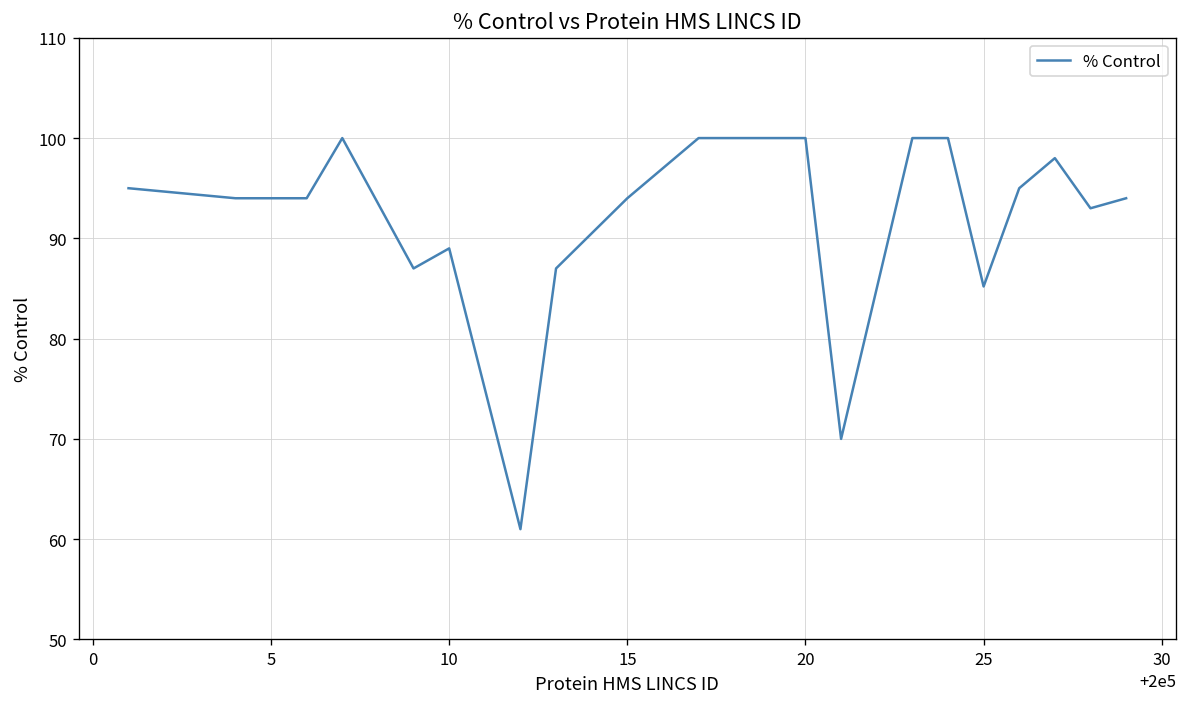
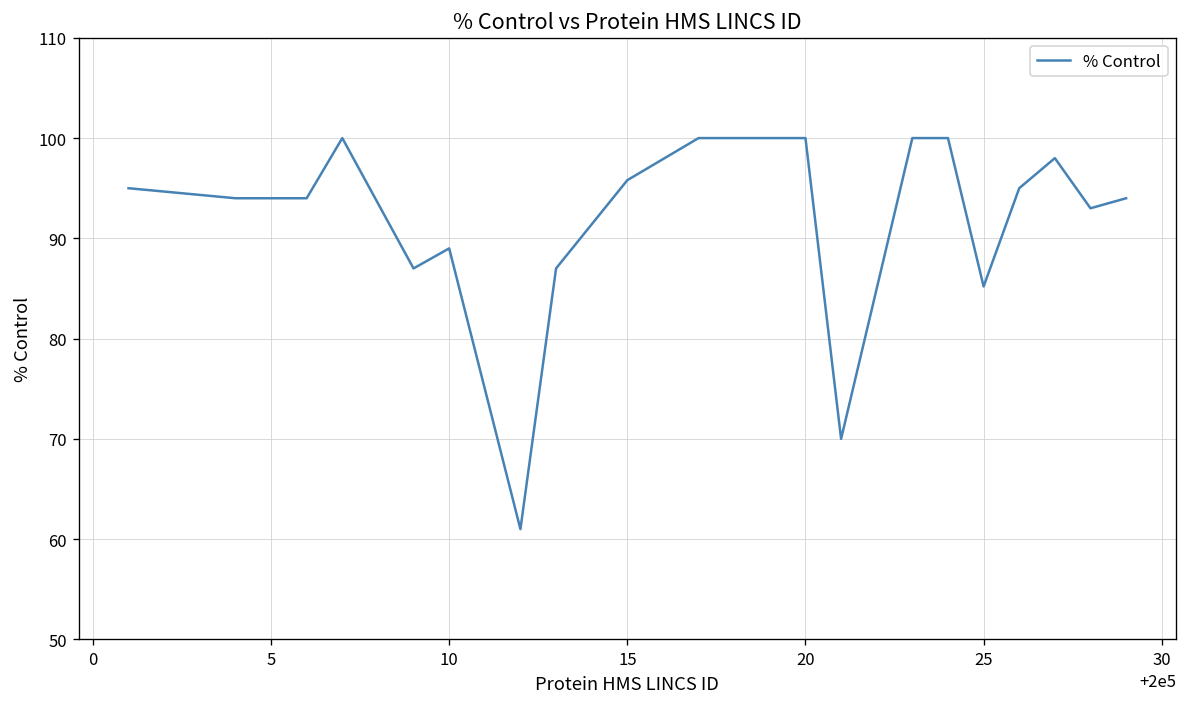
  {
    "10": 89,
-   "15": 94,
+   "15": 96,
    "20": 100,
    "25": 85
  }
